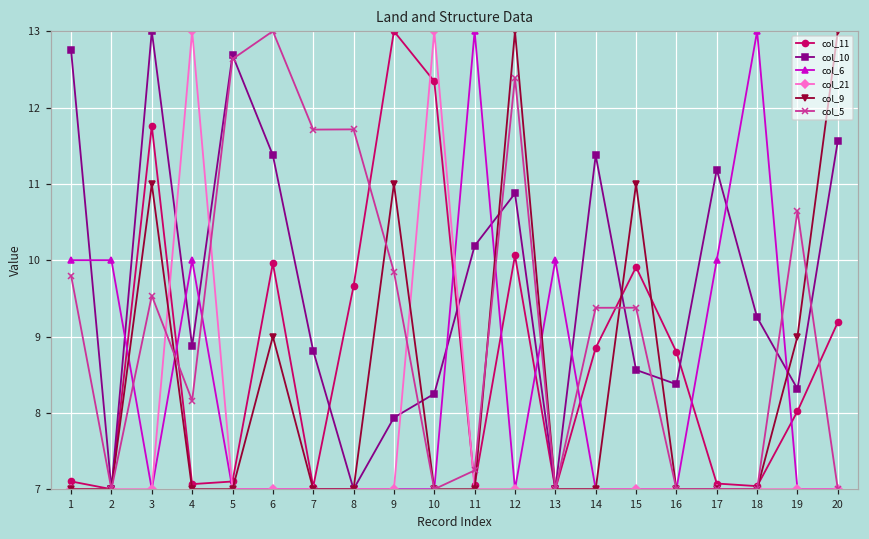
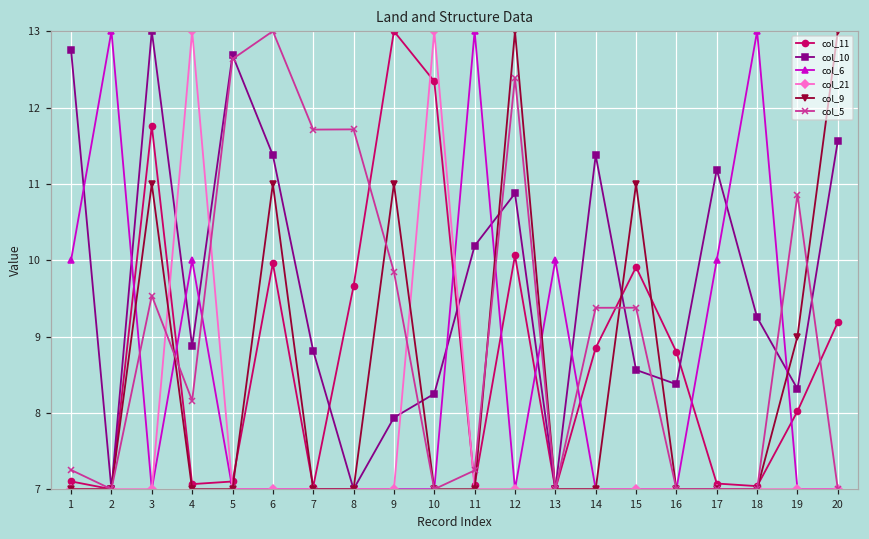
  {
    "col_11": {
      "1": 7.1,
      "3": 11.8,
      "4": 7.1,
      "5": 7.1,
      "6": 10.0,
      "8": 9.7,
      "9": 13.0,
      "10": 12.3,
      "11": 7.1,
      "12": 10.1,
      "14": 8.9,
      "15": 9.9,
      "16": 8.8,
      "17": 7.1,
      "18": 7.0,
      "19": 8.0,
      "20": 9.2
    },
    "col_10": {
      "1": 12.8,
      "3": 13.0,
      "4": 8.9,
      "5": 12.7,
      "6": 11.4,
      "7": 8.8,
      "9": 7.9,
      "10": 8.3,
      "11": 10.2,
      "12": 10.9,
      "14": 11.4,
      "15": 8.6,
      "16": 8.4,
      "17": 11.2,
      "18": 9.3,
      "19": 8.3,
      "20": 11.6
    },
    "col_6": {
      "1": 10.0,
-     "2": 10.0,
+     "2": 13.0,
      "4": 10.0,
      "11": 13.0,
      "13": 10.0,
      "17": 10.0,
      "18": 13.0
    },
    "col_21": {
      "4": 13.0,
      "10": 13.0
    },
    "col_9": {
      "3": 11.0,
      "4": 7.0,
-     "6": 9.0,
+     "6": 11.0,
      "9": 11.0,
      "12": 13.0,
      "15": 11.0,
      "19": 9.0,
      "20": 13.0
    },
    "col_5": {
-     "1": 9.8,
+     "1": 7.3,
      "3": 9.5,
      "4": 8.2,
      "5": 12.6,
      "6": 13.0,
      "7": 11.7,
      "8": 11.7,
      "9": 9.8,
      "11": 7.2,
      "12": 12.4,
      "14": 9.4,
      "15": 9.4,
-     "19": 10.6
+     "19": 10.9
    }
  }
